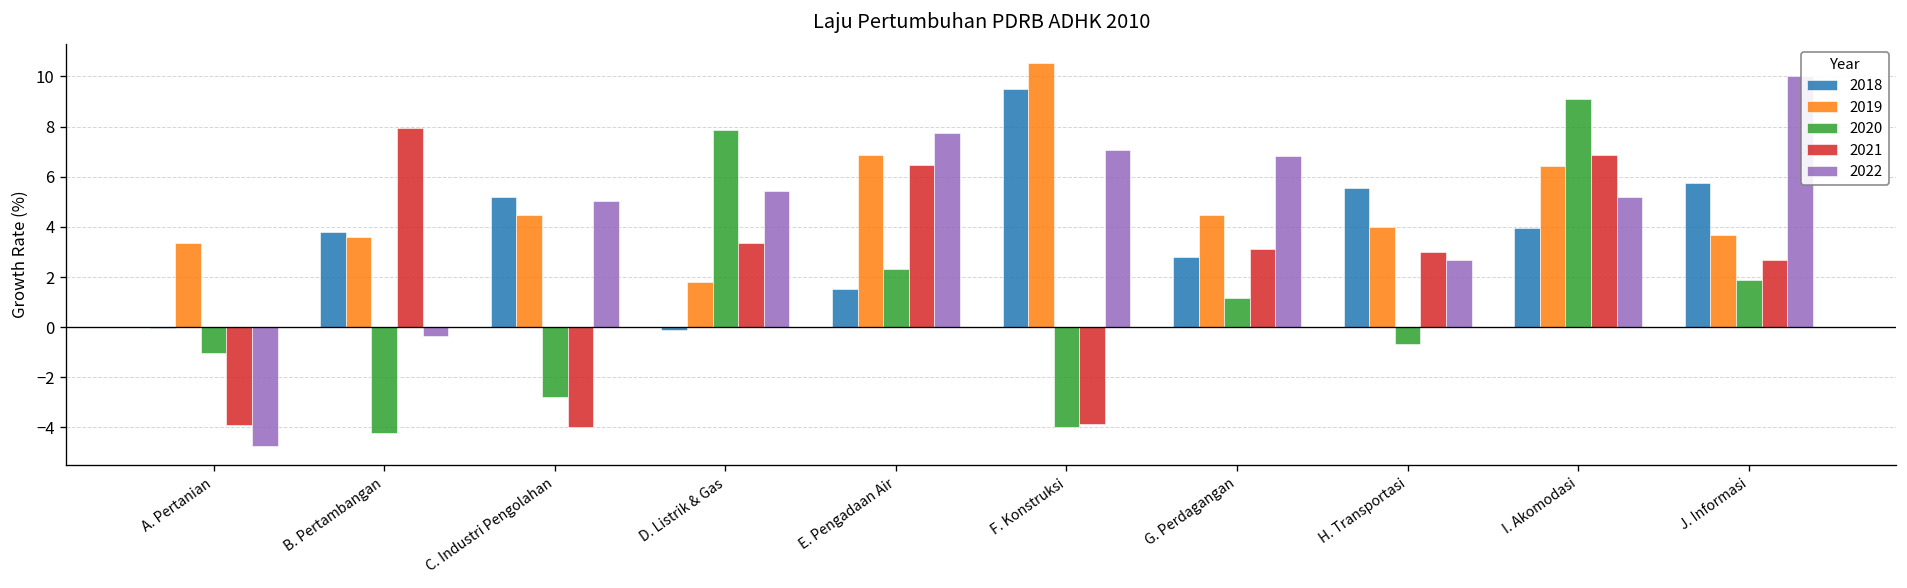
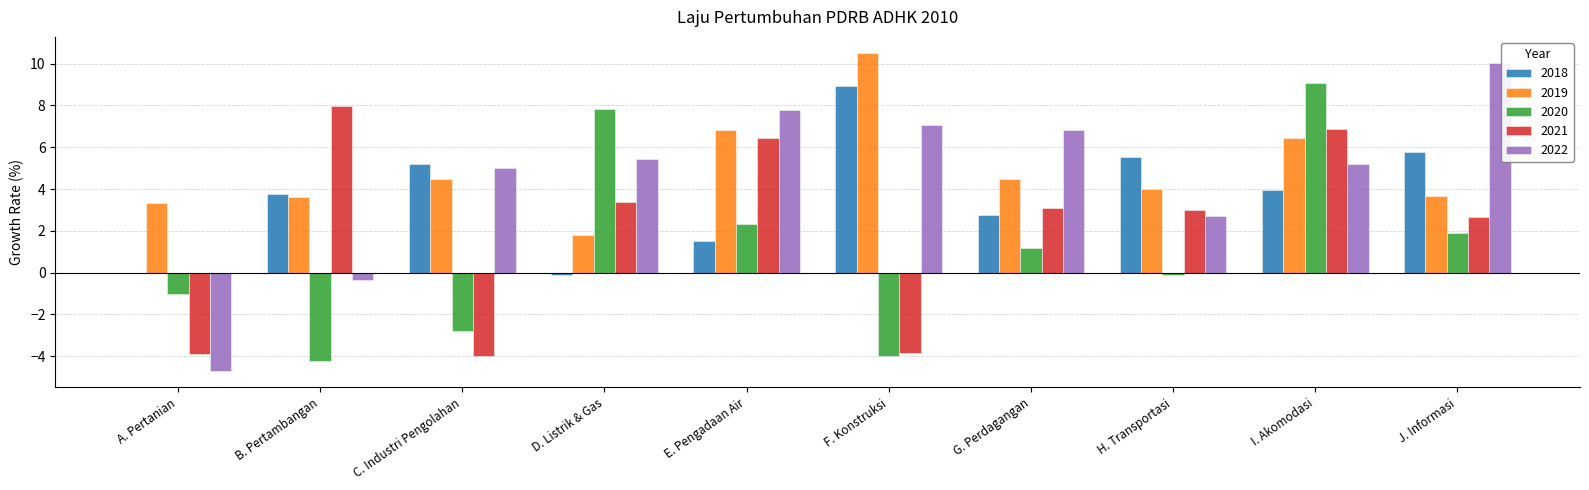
  {
    "2018": {
      "B. Pertambangan": 3.8,
      "C. Industri Pengolahan": 5.2,
      "D. Listrik & Gas": -0.1,
      "E. Pengadaan Air": 1.5,
-     "F. Konstruksi": 9.5,
+     "F. Konstruksi": 8.9,
      "G. Perdagangan": 2.8,
      "H. Transportasi": 5.6,
      "I. Akomodasi": 4.0,
      "J. Informasi": 5.8
    },
    "2019": {
      "A. Pertanian": 3.4,
      "B. Pertambangan": 3.6,
      "C. Industri Pengolahan": 4.5,
      "D. Listrik & Gas": 1.8,
      "E. Pengadaan Air": 6.9,
      "F. Konstruksi": 10.5,
      "G. Perdagangan": 4.5,
      "H. Transportasi": 4.0,
      "I. Akomodasi": 6.4,
      "J. Informasi": 3.7
    },
    "2020": {
      "A. Pertanian": -1.0,
      "B. Pertambangan": -4.2,
      "C. Industri Pengolahan": -2.8,
      "D. Listrik & Gas": 7.9,
      "E. Pengadaan Air": 2.3,
      "F. Konstruksi": -4.0,
      "G. Perdagangan": 1.2,
-     "H. Transportasi": -0.7,
+     "H. Transportasi": -0.1,
      "I. Akomodasi": 9.1,
      "J. Informasi": 1.9
    },
    "2021": {
      "A. Pertanian": -3.9,
      "B. Pertambangan": 8.0,
      "C. Industri Pengolahan": -4.0,
      "D. Listrik & Gas": 3.4,
      "E. Pengadaan Air": 6.5,
      "F. Konstruksi": -3.9,
      "G. Perdagangan": 3.1,
      "H. Transportasi": 3.0,
      "I. Akomodasi": 6.9,
      "J. Informasi": 2.7
    },
    "2022": {
      "A. Pertanian": -4.7,
      "B. Pertambangan": -0.3,
      "C. Industri Pengolahan": 5.0,
      "D. Listrik & Gas": 5.4,
      "E. Pengadaan Air": 7.8,
      "F. Konstruksi": 7.1,
      "G. Perdagangan": 6.8,
      "H. Transportasi": 2.7,
      "I. Akomodasi": 5.2,
      "J. Informasi": 10.0
    }
  }
